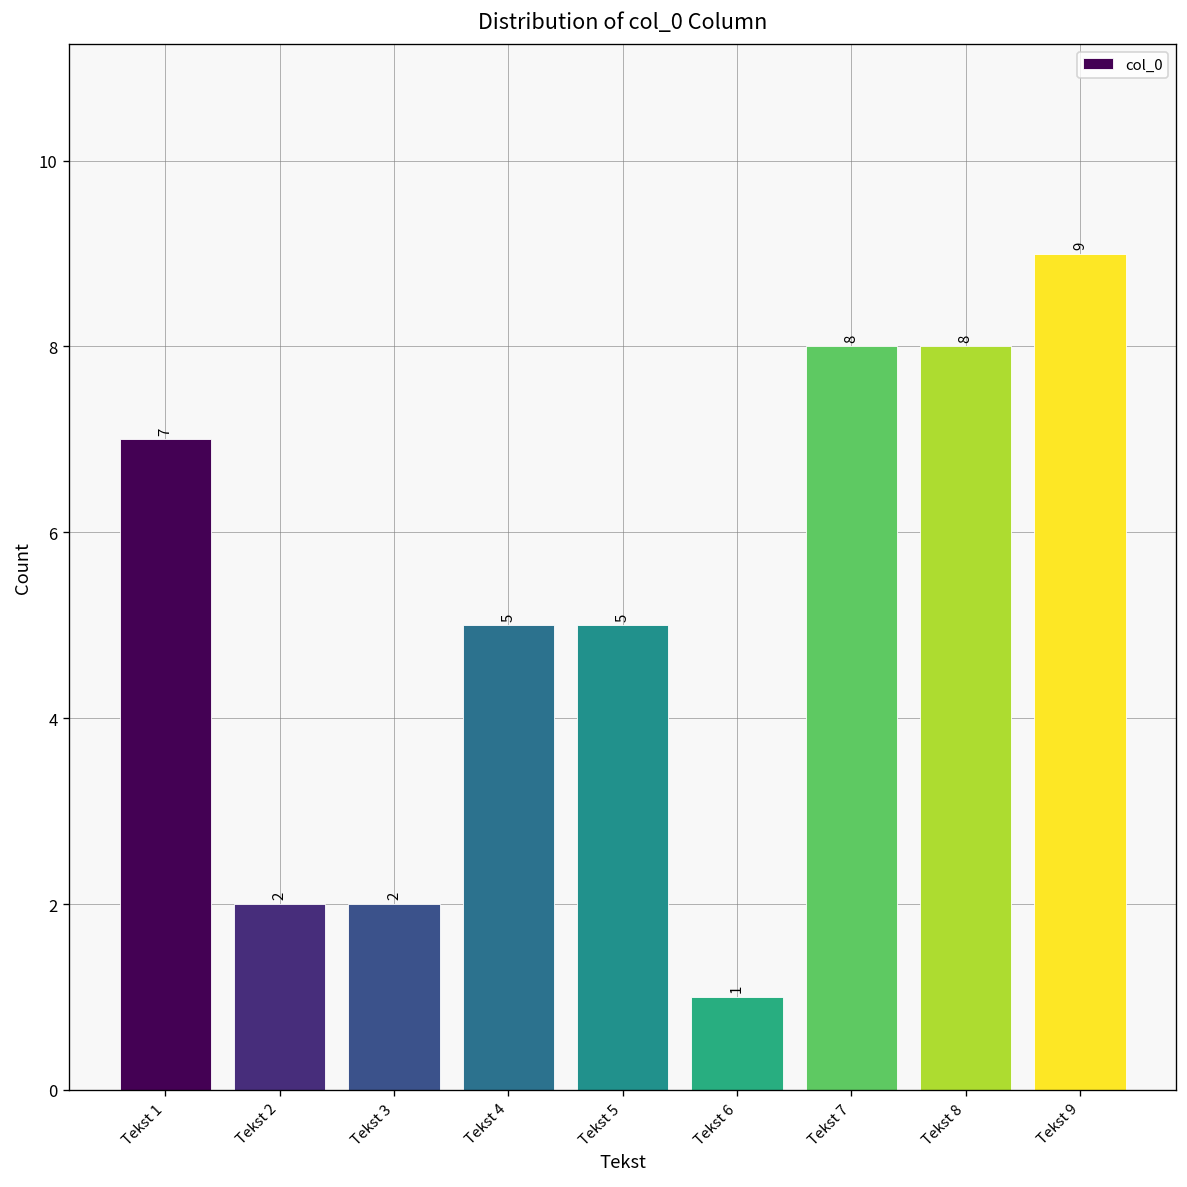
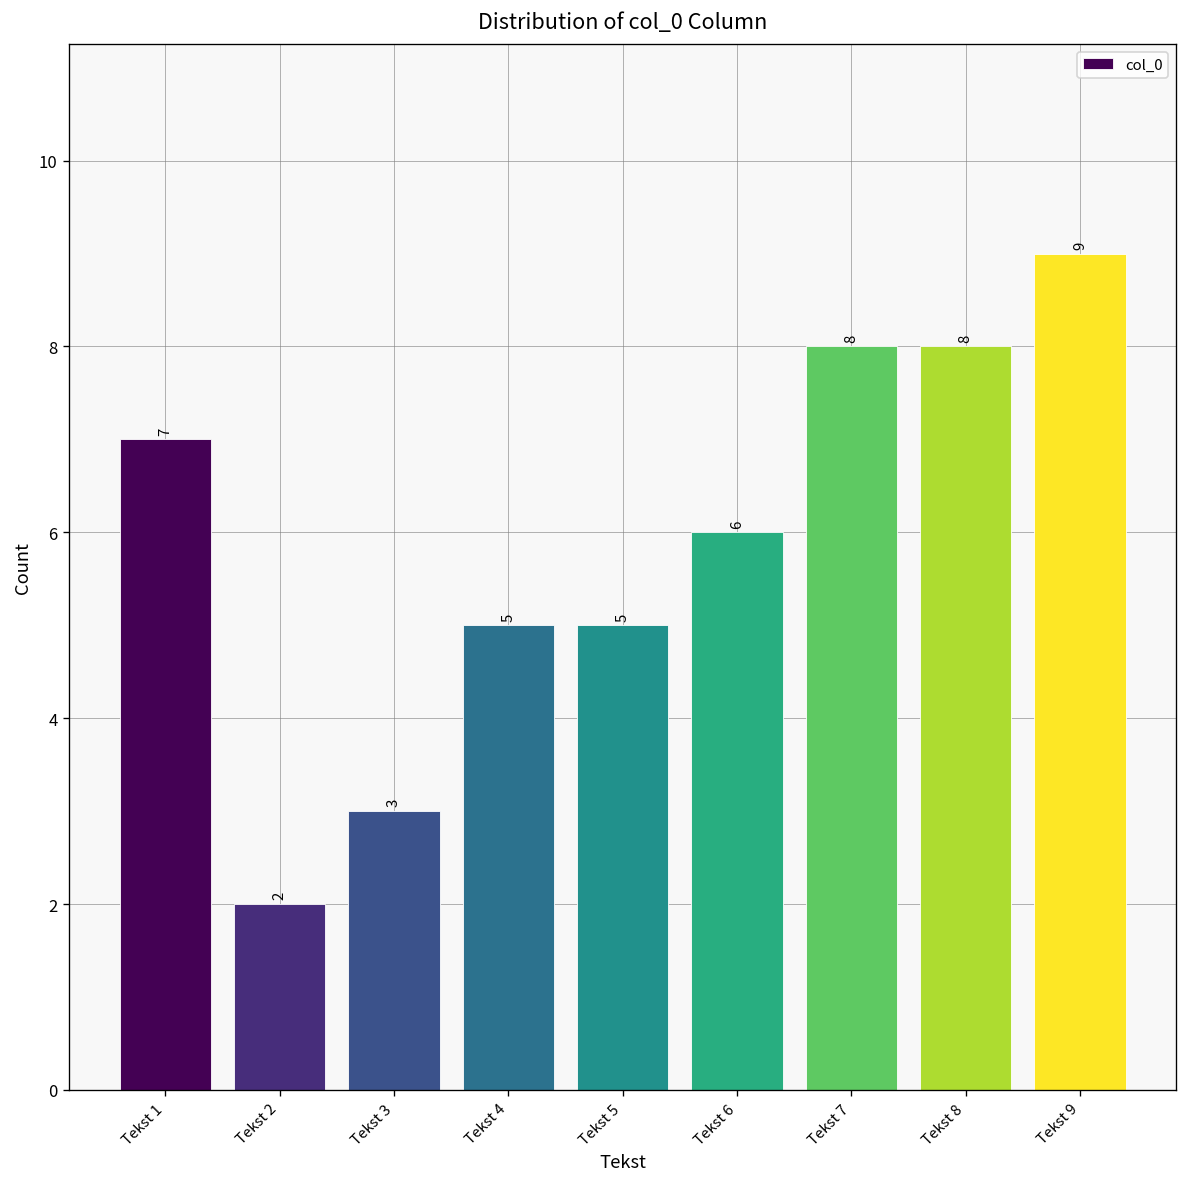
  {
    "Tekst 1": 7,
    "Tekst 2": 2,
-   "Tekst 3": 2,
+   "Tekst 3": 3,
    "Tekst 4": 5,
    "Tekst 5": 5,
-   "Tekst 6": 1,
+   "Tekst 6": 6,
    "Tekst 7": 8,
    "Tekst 8": 8,
    "Tekst 9": 9
  }
